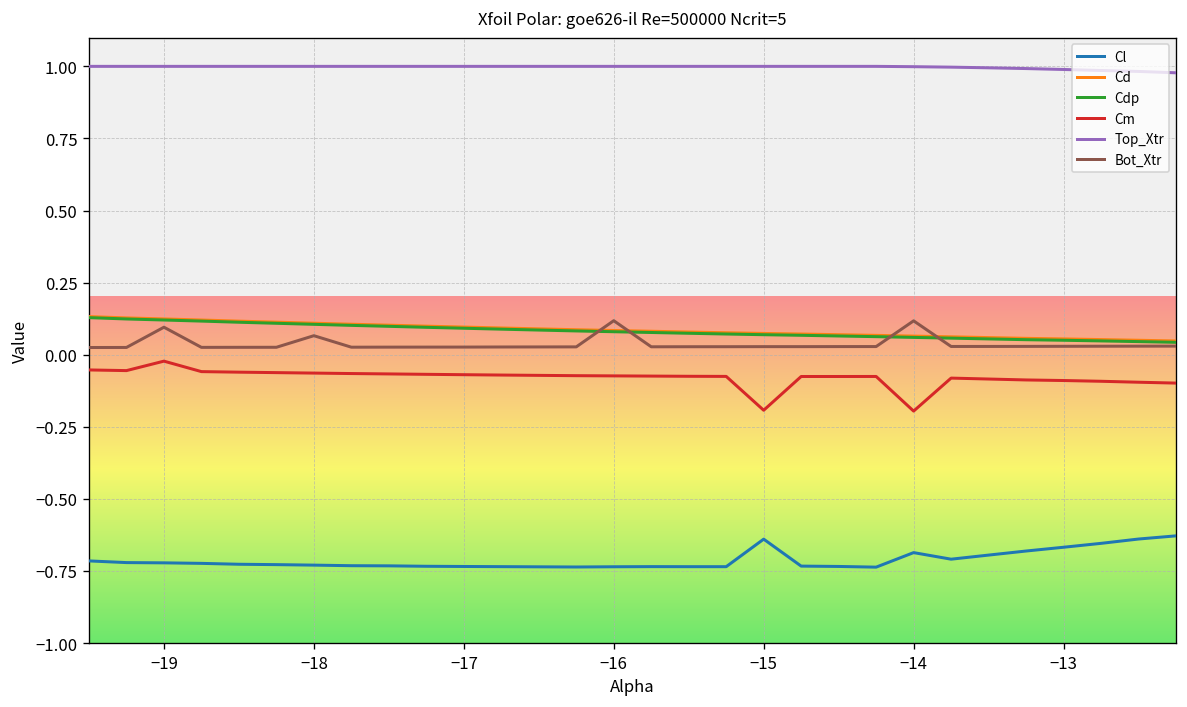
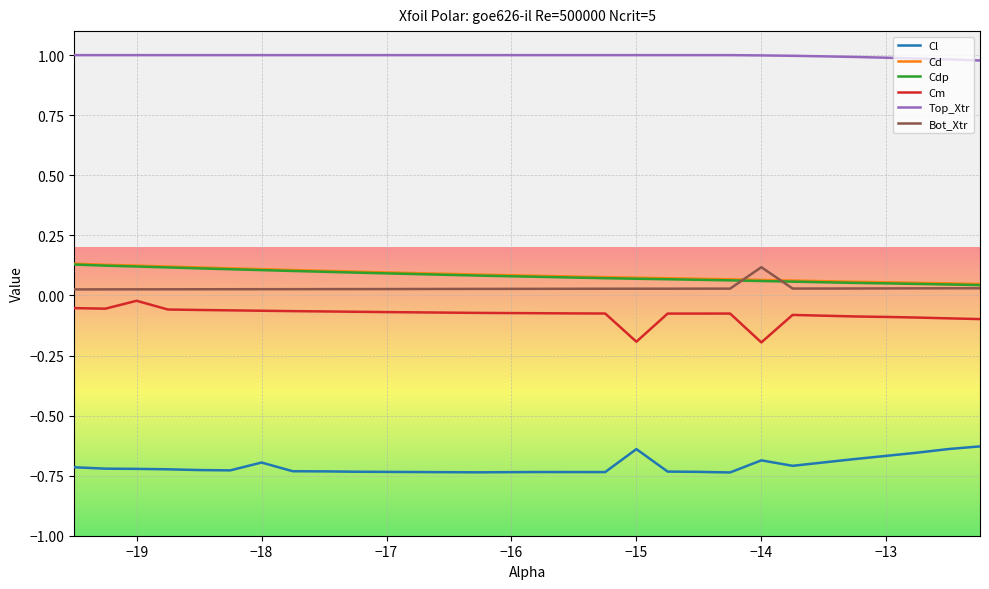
  {
    "Cl": {
      "−19": -0.72,
-     "−18": -0.73,
+     "−18": -0.70,
      "−17": -0.73,
      "−16": -0.74,
      "−15": -0.64,
      "−14": -0.69,
      "−13": -0.67
    },
    "Cm": {
      "−19": -0.02,
      "−18": -0.06,
      "−17": -0.07,
      "−16": -0.07,
      "−15": -0.19,
      "−14": -0.20,
      "−13": -0.09
    },
    "Top_Xtr": {
      "−19": 1.00,
      "−18": 1.00,
      "−17": 1.00,
      "−16": 1.00,
      "−15": 1.00,
      "−14": 1.00,
      "−13": 0.99
    },
    "Bot_Xtr": {
-     "−19": 0.10,
-     "−18": 0.07,
+     "−19": 0.03,
+     "−18": 0.03,
      "−17": 0.03,
-     "−16": 0.12,
+     "−16": 0.03,
      "−15": 0.03,
      "−14": 0.12,
      "−13": 0.03
    }
  }
